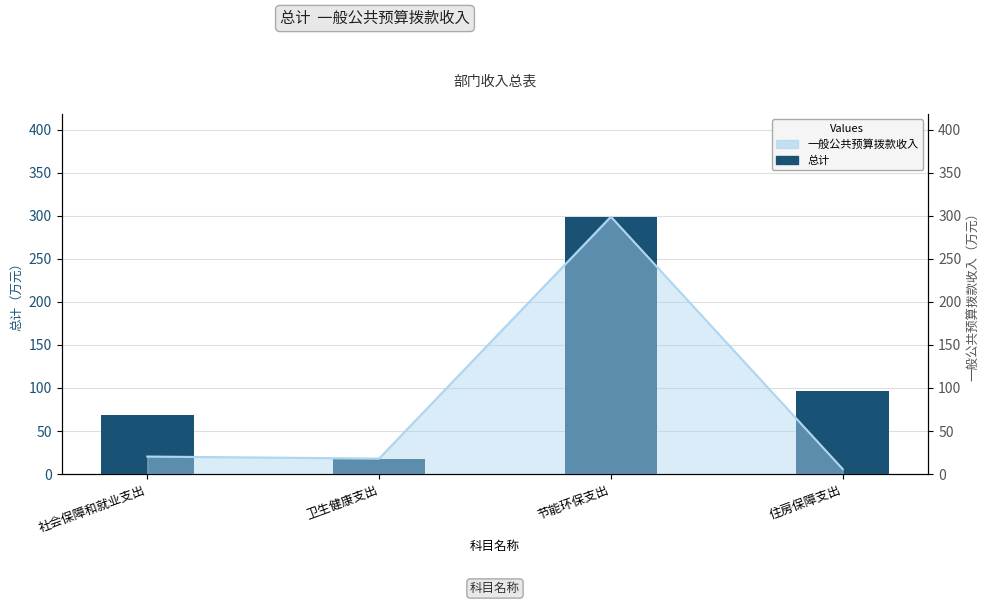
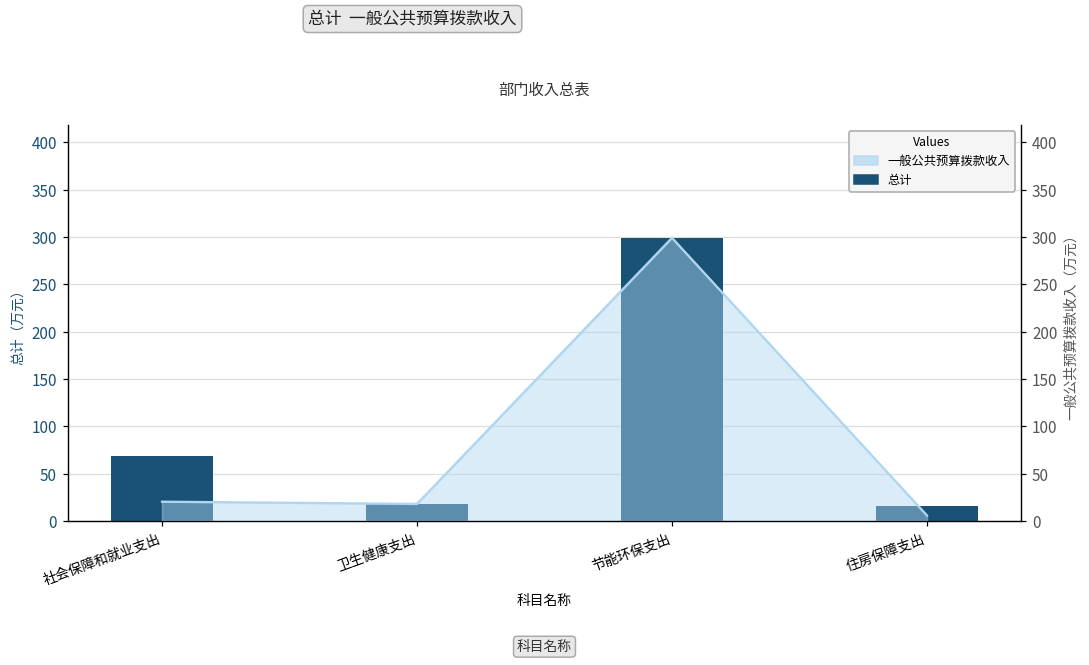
  {
    "总计": {
      "社会保障和就业支出": 70,
      "卫生健康支出": 20,
      "节能环保支出": 300,
-     "住房保障支出": 100
+     "住房保障支出": 20
    },
    "一般公共预算拨款收入": {
      "社会保障和就业支出": 20,
      "卫生健康支出": 20,
      "节能环保支出": 300,
      "住房保障支出": 10
    }
  }
